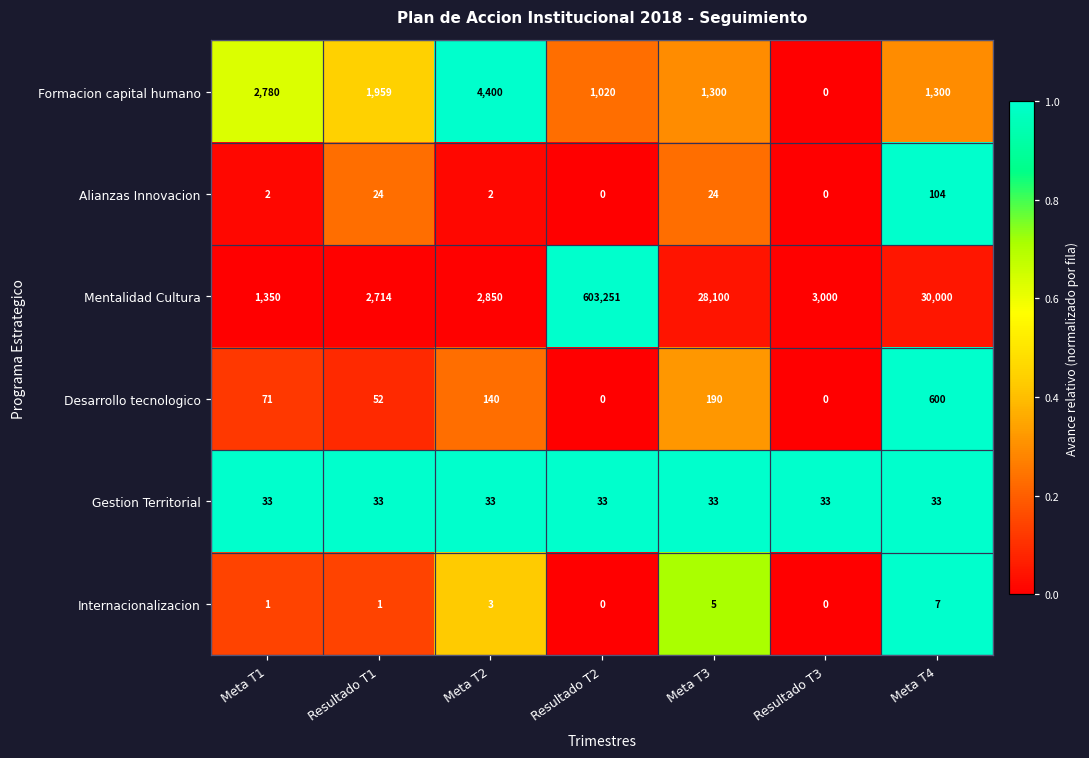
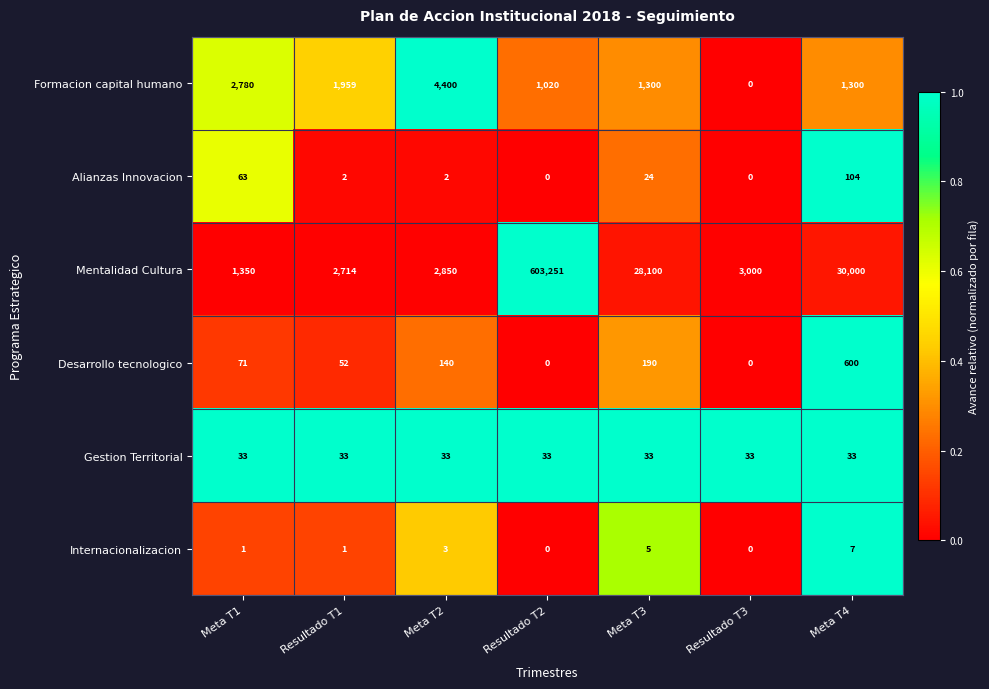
  {
    "Formacion capital humano": {
      "Meta T1": "2,780",
      "Resultado T1": "1,959",
      "Meta T2": "4,400",
      "Resultado T2": "1,020",
      "Meta T3": "1,300",
      "Resultado T3": "0",
      "Meta T4": "1,300"
    },
    "Alianzas Innovacion": {
-     "Meta T1": "2",
-     "Resultado T1": "24",
+     "Meta T1": "63",
+     "Resultado T1": "2",
      "Meta T2": "2",
      "Resultado T2": "0",
      "Meta T3": "24",
      "Resultado T3": "0",
      "Meta T4": "104"
    },
    "Mentalidad Cultura": {
      "Meta T1": "1,350",
      "Resultado T1": "2,714",
      "Meta T2": "2,850",
      "Resultado T2": "603,251",
      "Meta T3": "28,100",
      "Resultado T3": "3,000",
      "Meta T4": "30,000"
    },
    "Desarrollo tecnologico": {
      "Meta T1": "71",
      "Resultado T1": "52",
      "Meta T2": "140",
      "Resultado T2": "0",
      "Meta T3": "190",
      "Resultado T3": "0",
      "Meta T4": "600"
    },
    "Gestion Territorial": {
      "Meta T1": "33",
      "Resultado T1": "33",
      "Meta T2": "33",
      "Resultado T2": "33",
      "Meta T3": "33",
      "Resultado T3": "33",
      "Meta T4": "33"
    },
    "Internacionalizacion": {
      "Meta T1": "1",
      "Resultado T1": "1",
      "Meta T2": "3",
      "Resultado T2": "0",
      "Meta T3": "5",
      "Resultado T3": "0",
      "Meta T4": "7"
    }
  }
